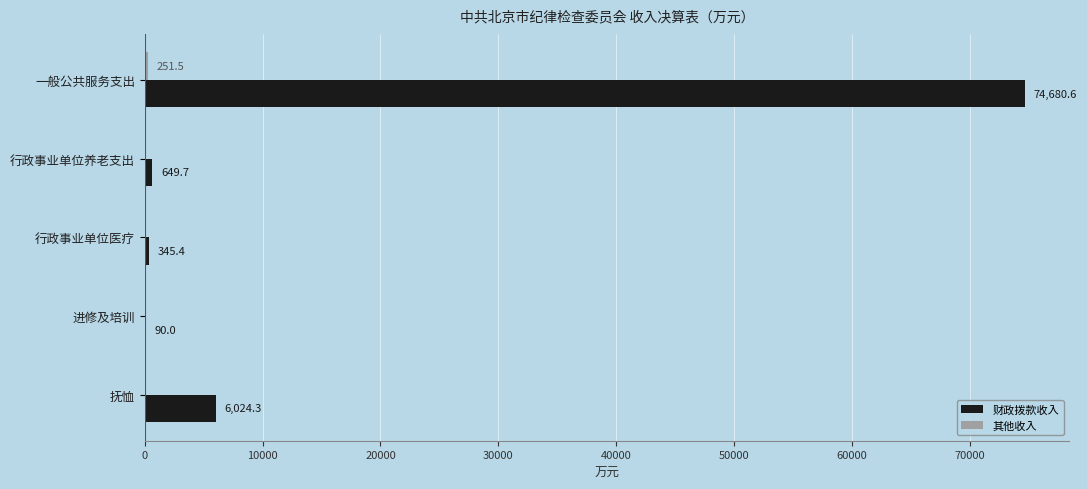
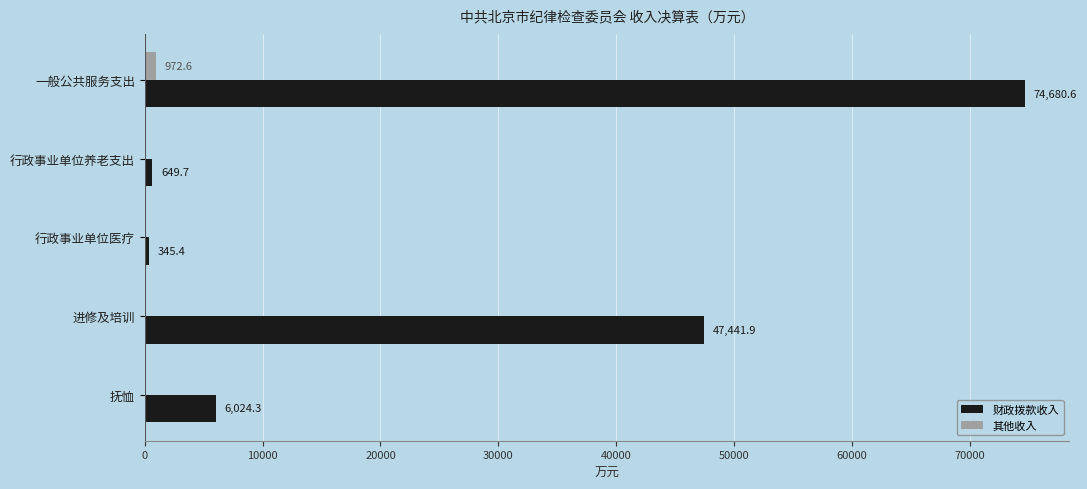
  {
    "财政拨款收入": {
      "一般公共服务支出": "74,680.6",
      "行政事业单位养老支出": "649.7",
      "行政事业单位医疗": "345.4",
-     "进修及培训": "90.0",
+     "进修及培训": "47,441.9",
      "抚恤": "6,024.3"
    },
    "其他收入": {
-     "一般公共服务支出": "251.5"
+     "一般公共服务支出": "972.6"
    }
  }
